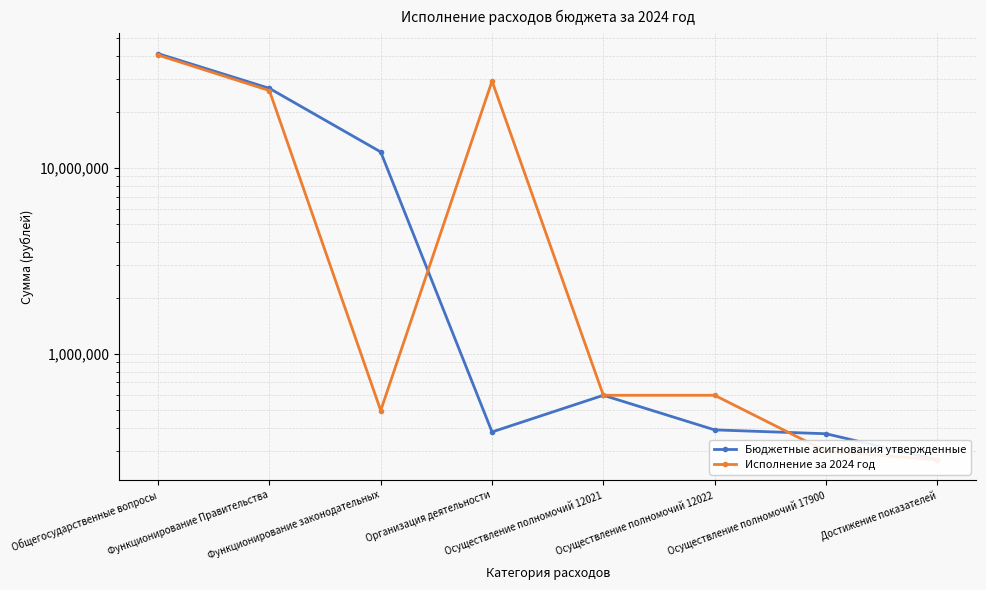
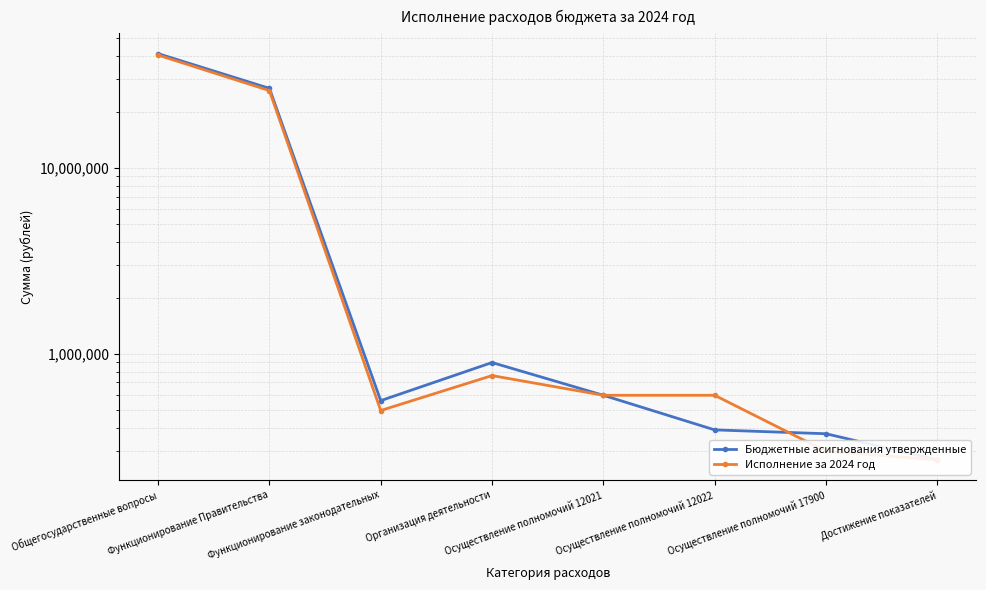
  {
    "Бюджетные асигнования утвержденные": {
-     "Функционирование законодательных": "12,000,000",
-     "Организация деятельности": "380,000",
+     "Функционирование законодательных": "560,000",
+     "Организация деятельности": "900,000",
      "Осуществление полномочий 12022": "390,000",
      "Осуществление полномочий 17900": "370,000"
    },
    "Исполнение за 2024 год": {
      "Функционирование законодательных": "490,000",
-     "Организация деятельности": "29,000,000",
+     "Организация деятельности": "760,000",
      "Осуществление полномочий 12022": "600,000"
    }
  }
